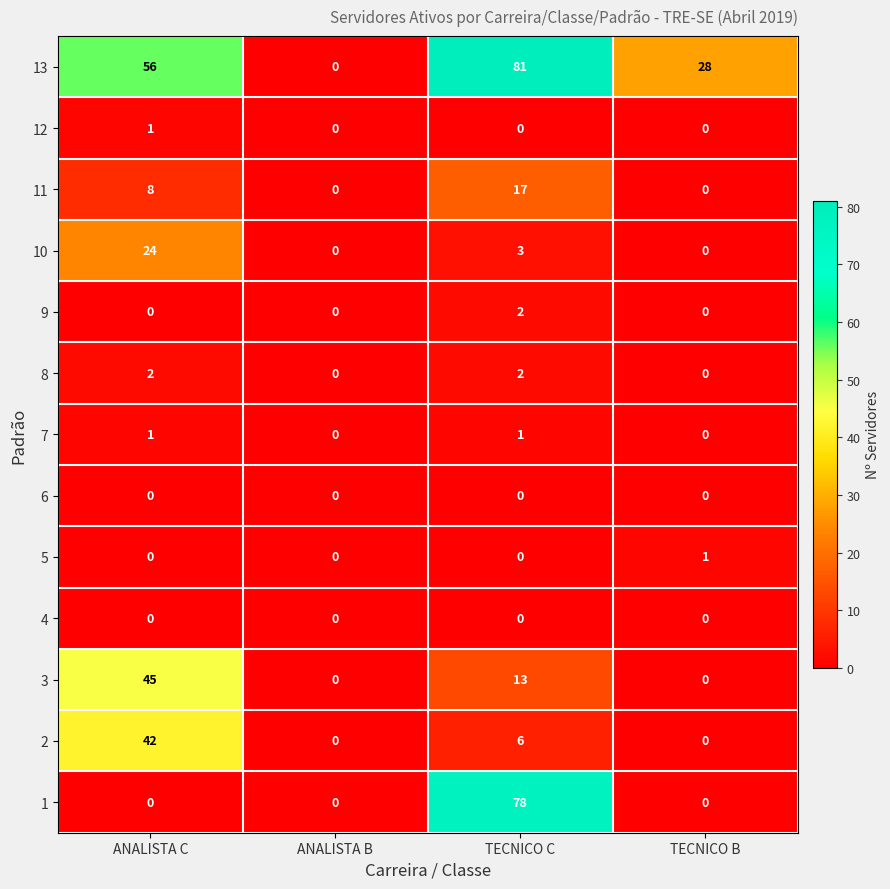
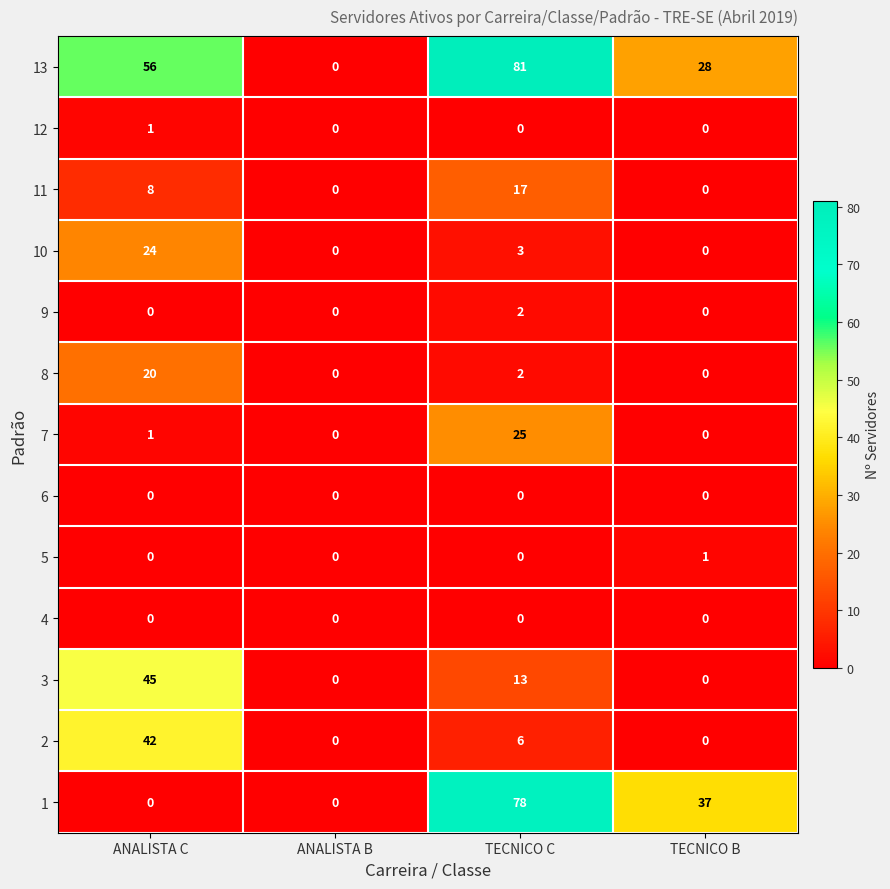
  {
    "13": {
      "ANALISTA C": 56,
      "ANALISTA B": 0,
      "TECNICO C": 81,
      "TECNICO B": 28
    },
    "12": {
      "ANALISTA C": 1,
      "ANALISTA B": 0,
      "TECNICO C": 0,
      "TECNICO B": 0
    },
    "11": {
      "ANALISTA C": 8,
      "ANALISTA B": 0,
      "TECNICO C": 17,
      "TECNICO B": 0
    },
    "10": {
      "ANALISTA C": 24,
      "ANALISTA B": 0,
      "TECNICO C": 3,
      "TECNICO B": 0
    },
    "9": {
      "ANALISTA C": 0,
      "ANALISTA B": 0,
      "TECNICO C": 2,
      "TECNICO B": 0
    },
    "8": {
-     "ANALISTA C": 2,
+     "ANALISTA C": 20,
      "ANALISTA B": 0,
      "TECNICO C": 2,
      "TECNICO B": 0
    },
    "7": {
      "ANALISTA C": 1,
      "ANALISTA B": 0,
-     "TECNICO C": 1,
+     "TECNICO C": 25,
      "TECNICO B": 0
    },
    "6": {
      "ANALISTA C": 0,
      "ANALISTA B": 0,
      "TECNICO C": 0,
      "TECNICO B": 0
    },
    "5": {
      "ANALISTA C": 0,
      "ANALISTA B": 0,
      "TECNICO C": 0,
      "TECNICO B": 1
    },
    "4": {
      "ANALISTA C": 0,
      "ANALISTA B": 0,
      "TECNICO C": 0,
      "TECNICO B": 0
    },
    "3": {
      "ANALISTA C": 45,
      "ANALISTA B": 0,
      "TECNICO C": 13,
      "TECNICO B": 0
    },
    "2": {
      "ANALISTA C": 42,
      "ANALISTA B": 0,
      "TECNICO C": 6,
      "TECNICO B": 0
    },
    "1": {
      "ANALISTA C": 0,
      "ANALISTA B": 0,
      "TECNICO C": 78,
-     "TECNICO B": 0
+     "TECNICO B": 37
    }
  }
